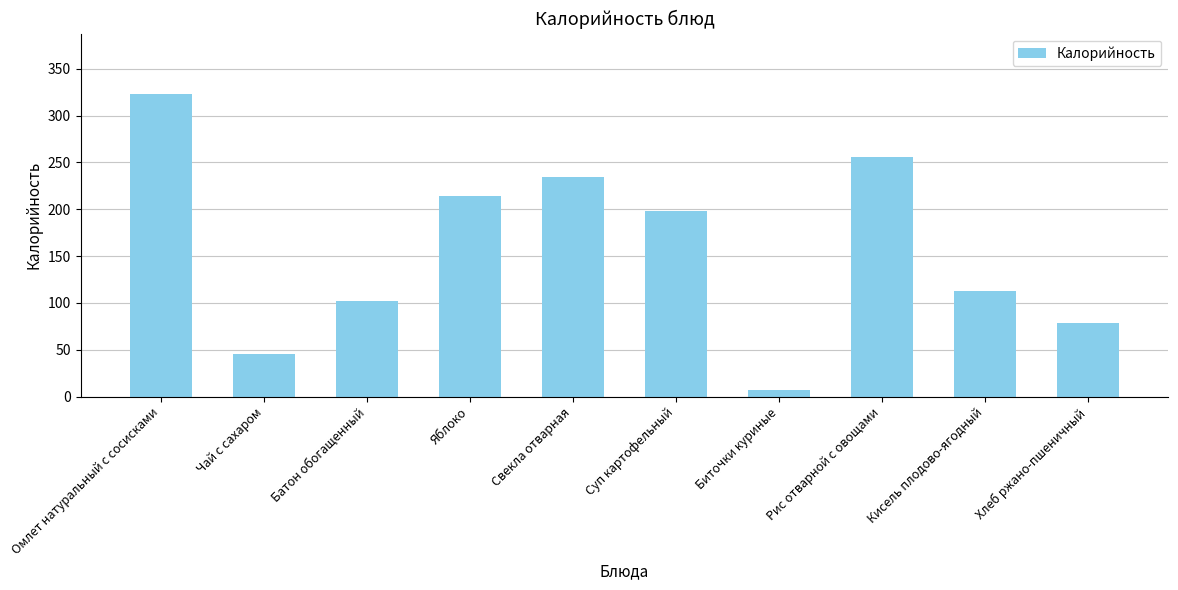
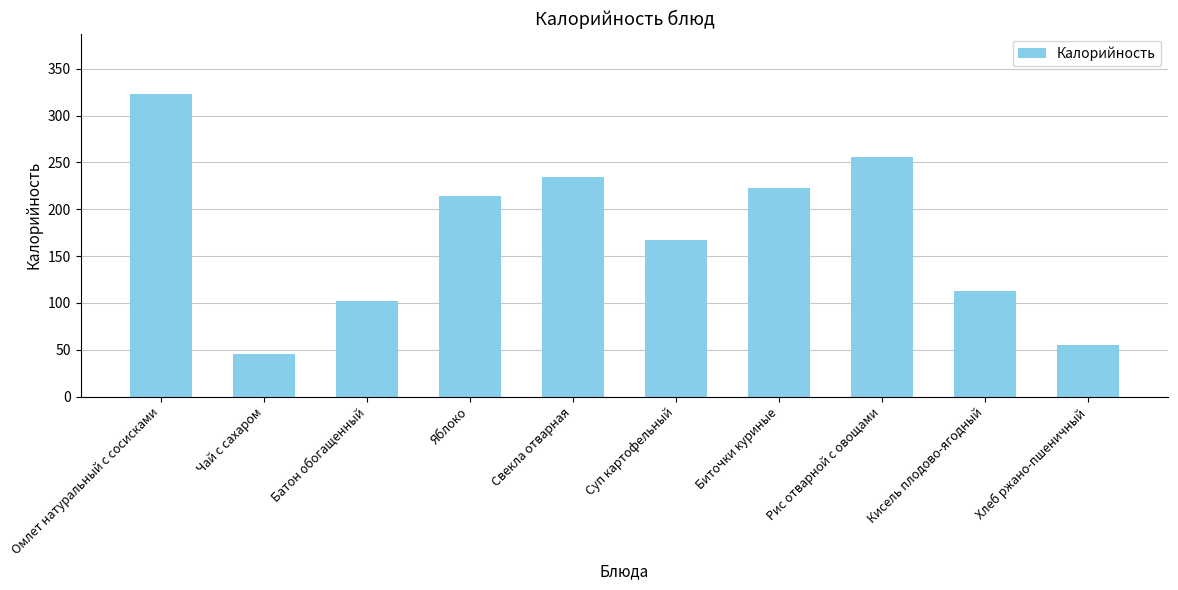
  {
    "Омлет натуральный с сосисками": 320,
    "Чай с сахаром": 50,
    "Батон обогащенный": 100,
    "Яблоко": 210,
    "Свекла отварная": 240,
-   "Суп картофельный": 200,
-   "Биточки куриные": 10,
+   "Суп картофельный": 170,
+   "Биточки куриные": 220,
    "Рис отварной с овощами": 260,
    "Кисель плодово-ягодный": 110,
-   "Хлеб ржано-пшеничный": 80
+   "Хлеб ржано-пшеничный": 60
  }
